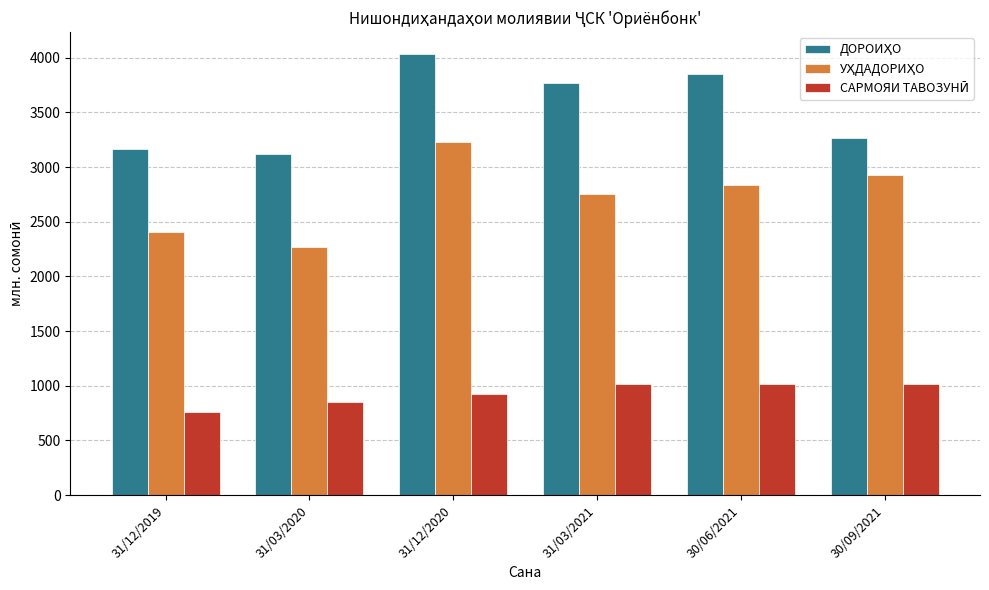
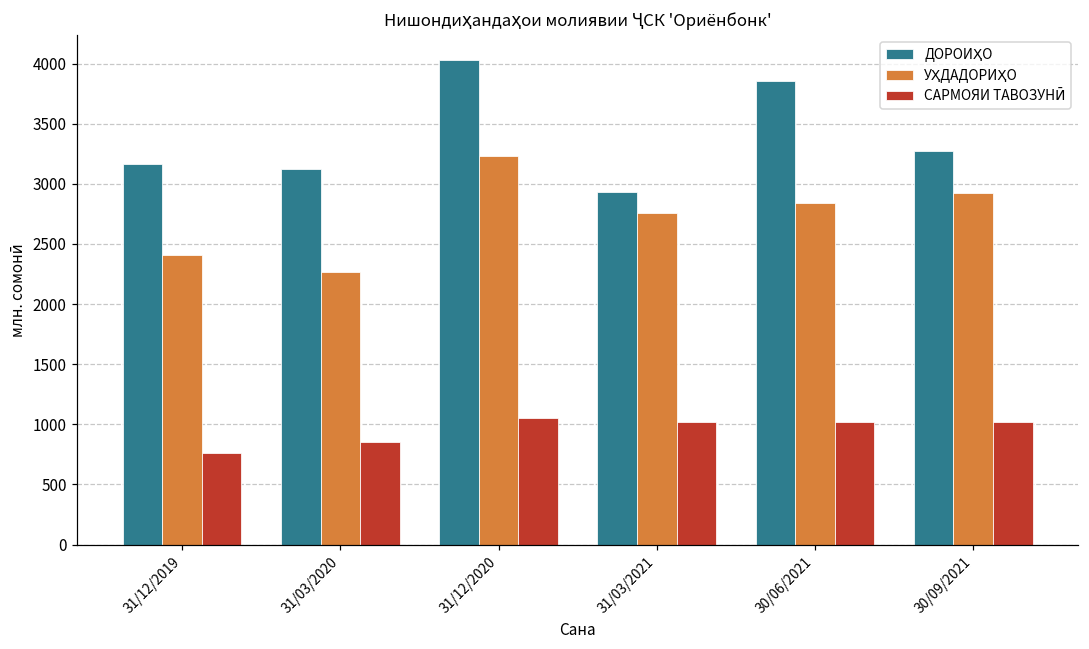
  {
    "ДОРОИҲО": {
      "31/12/2019": 3170,
      "31/03/2020": 3120,
      "31/12/2020": 4030,
-     "31/03/2021": 3770,
+     "31/03/2021": 2930,
      "30/06/2021": 3860,
      "30/09/2021": 3270
    },
    "УҲДАДОРИҲО": {
      "31/12/2019": 2410,
      "31/03/2020": 2270,
      "31/12/2020": 3230,
      "31/03/2021": 2750,
      "30/06/2021": 2840,
      "30/09/2021": 2920
    },
    "САРМОЯИ ТАВОЗУНӢ": {
      "31/12/2019": 760,
      "31/03/2020": 850,
-     "31/12/2020": 920,
+     "31/12/2020": 1050,
      "31/03/2021": 1020,
      "30/06/2021": 1020,
      "30/09/2021": 1020
    }
  }
